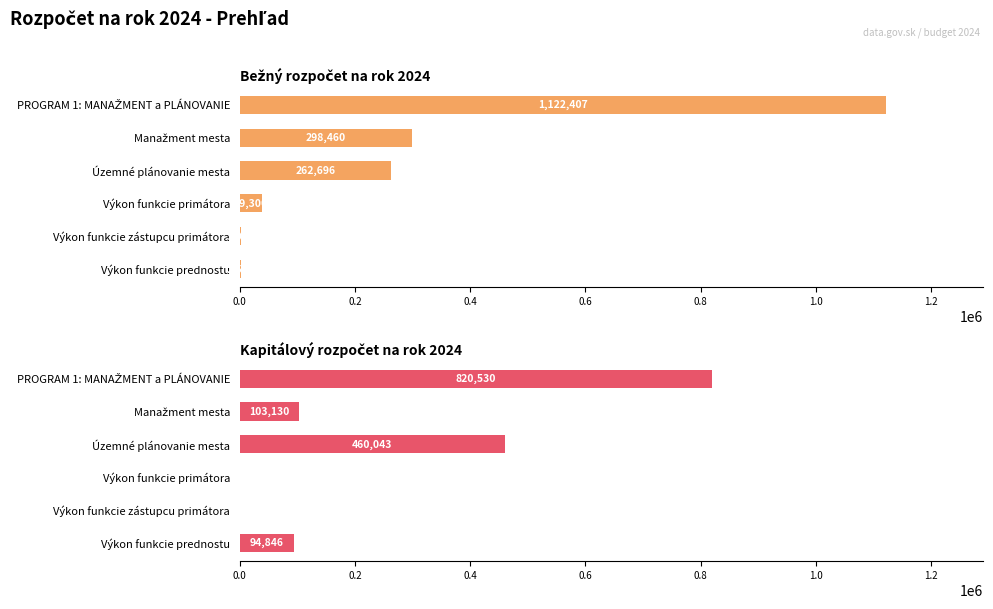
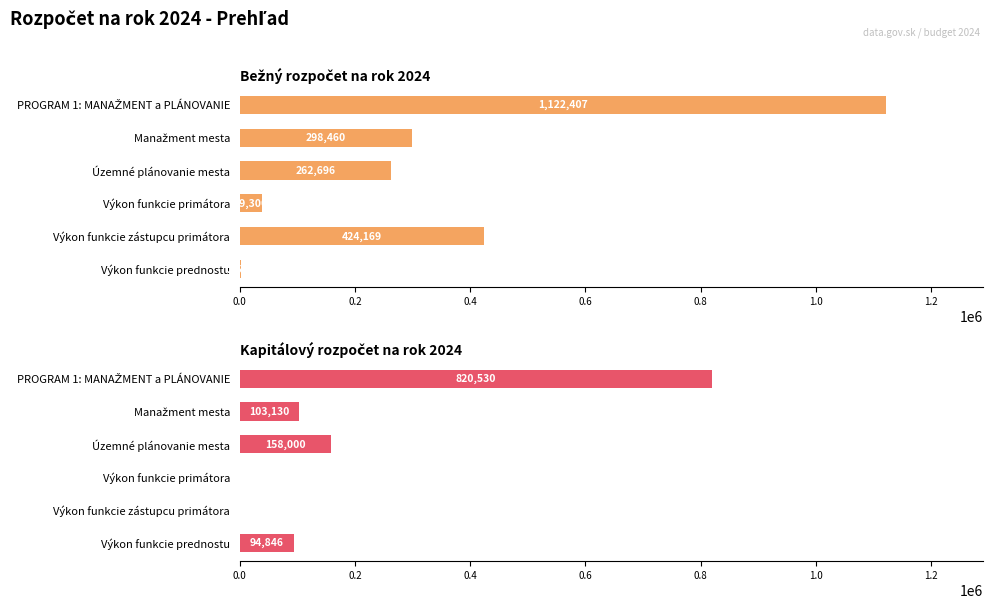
  {
    "Bežný rozpočet na rok 2024": {
-     "Výkon funkcie zástupcu primátora": "0"
+     "Výkon funkcie zástupcu primátora": "420000"
    },
    "Kapitálový rozpočet na rok 2024": {
      "PROGRAM 1: MANAŽMENT a PLÁNOVANIE": "820,530",
      "Manažment mesta": "103,130",
-     "Územné plánovanie mesta": "460,043",
+     "Územné plánovanie mesta": "158,000",
      "Výkon funkcie prednostu": "94,846"
    }
  }
